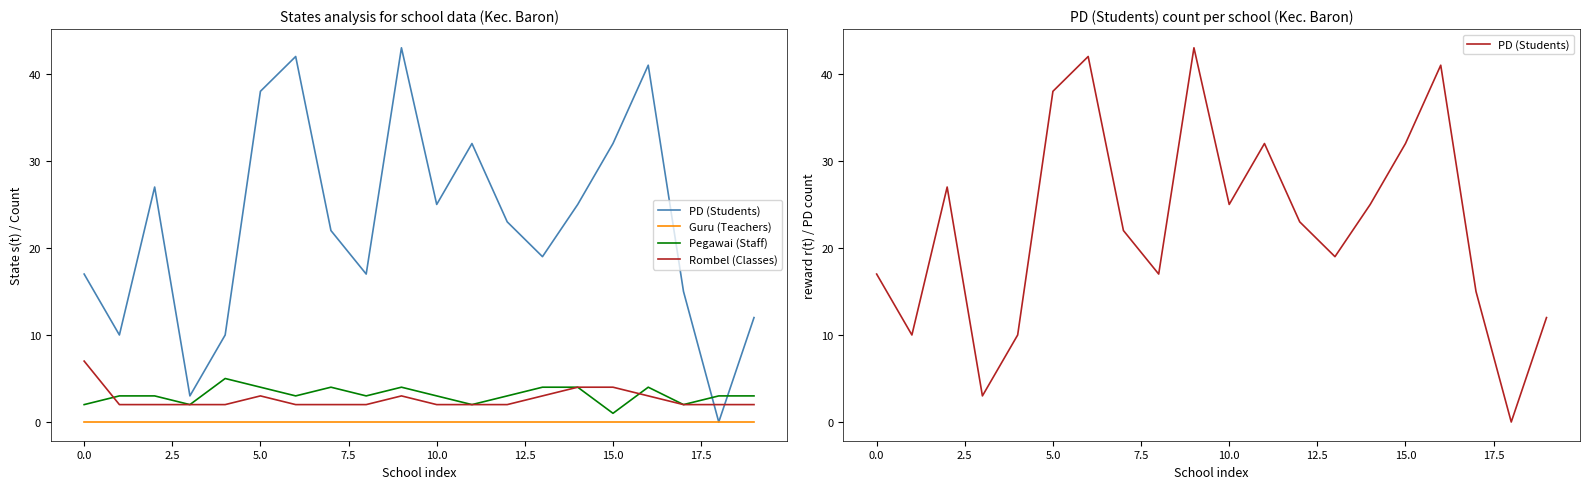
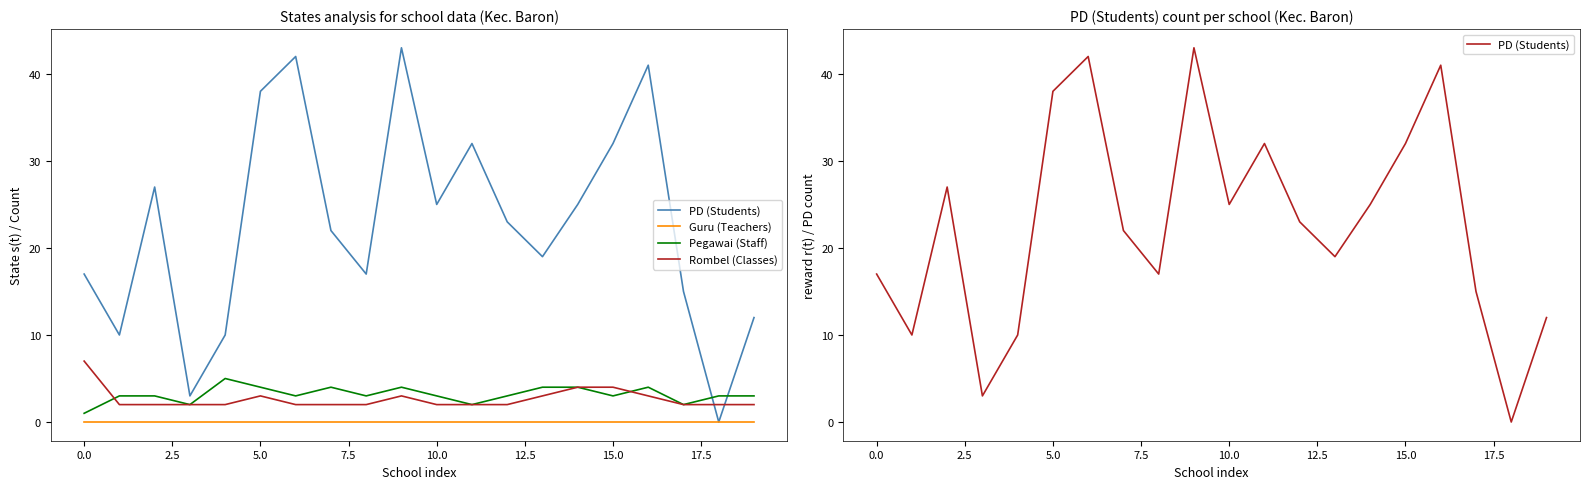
  {
    "States analysis for school data (Kec. Baron)": {
      "Guru (Teachers)": {
        "0.0": 0,
        "5.0": 0,
        "10.0": 0,
        "15.0": 0
      },
      "Pegawai (Staff)": {
-       "0.0": 2,
+       "0.0": 1,
        "5.0": 4,
        "10.0": 3,
-       "15.0": 1
+       "15.0": 3
      },
      "Rombel (Classes)": {
        "0.0": 7,
        "5.0": 3,
        "10.0": 2,
        "15.0": 4
      }
    },
    "PD (Students) count per school (Kec. Baron)": {
      "0.0": 17,
      "5.0": 38,
      "10.0": 25,
      "15.0": 32
    }
  }
